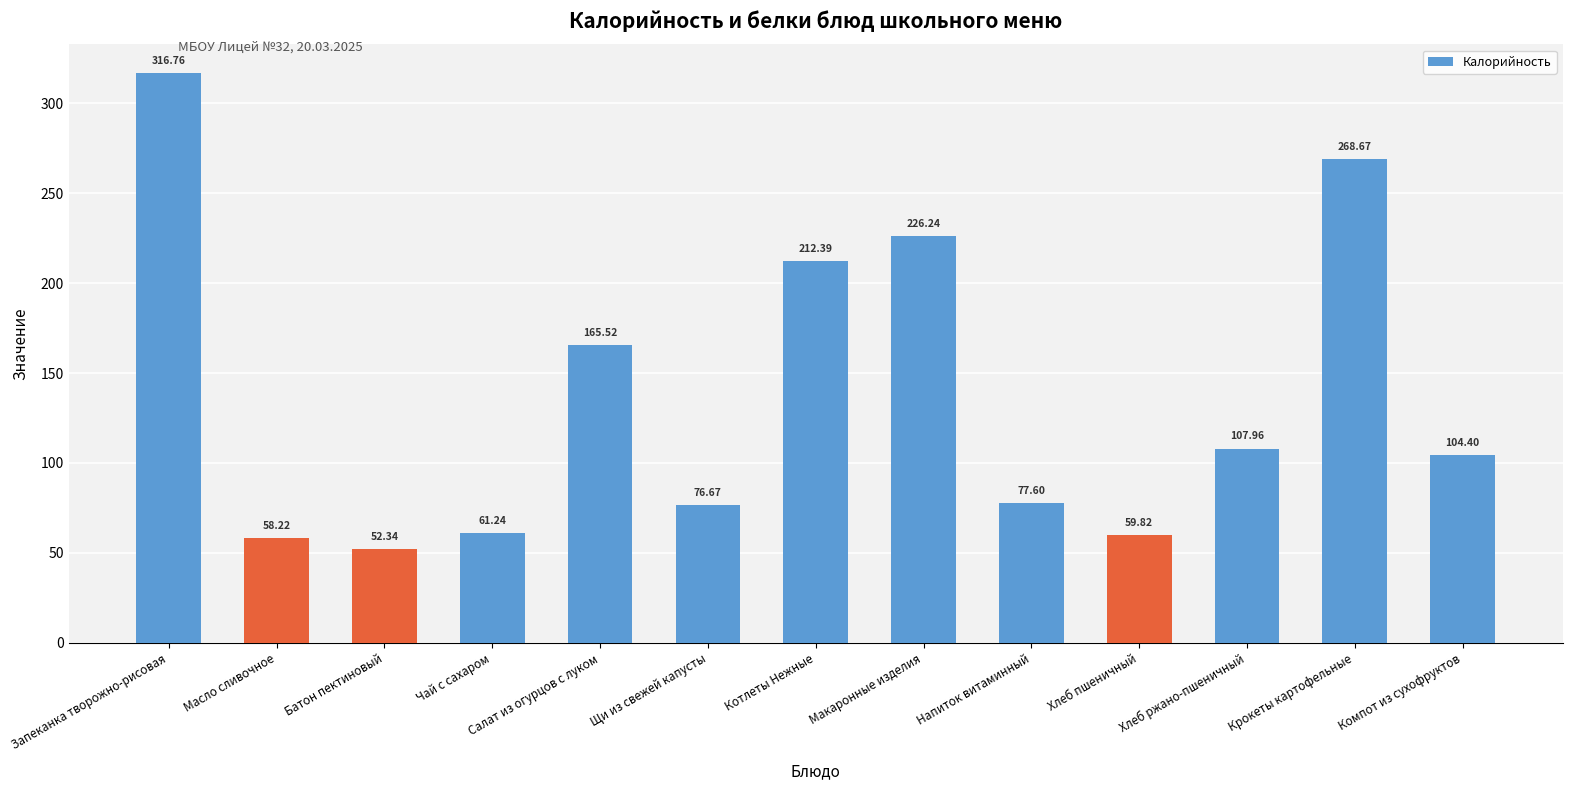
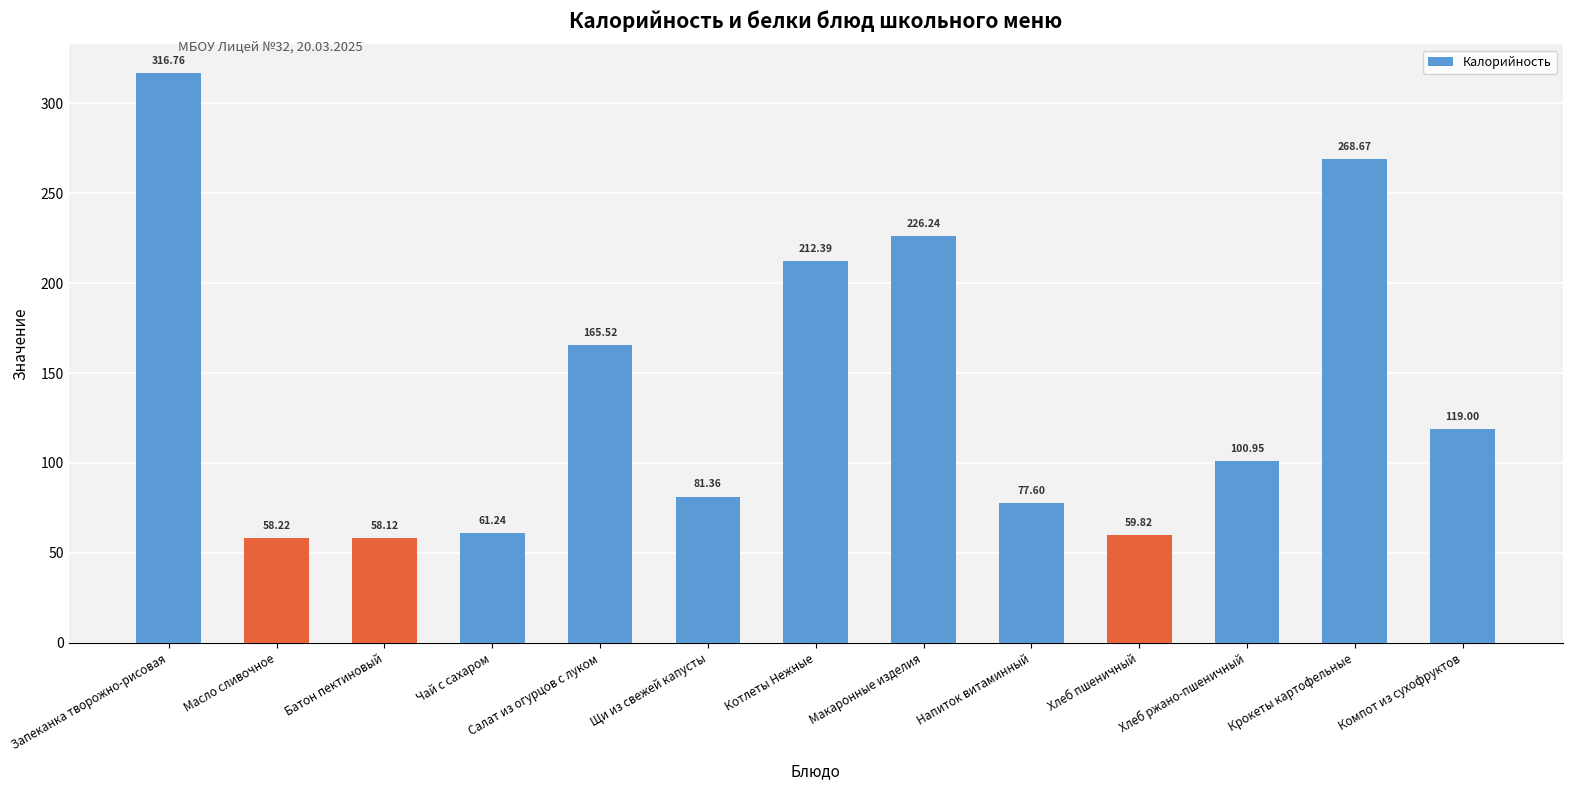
  {
    "Запеканка творожно-рисовая": 316.76,
    "Масло сливочное": 58.22,
-   "Батон пектиновый": 52.34,
+   "Батон пектиновый": 58.12,
    "Чай с сахаром": 61.24,
    "Салат из огурцов с луком": 165.52,
-   "Щи из свежей капусты": 76.67,
+   "Щи из свежей капусты": 81.36,
    "Котлеты Нежные": 212.39,
    "Макаронные изделия": 226.24,
    "Напиток витаминный": 77.60,
    "Хлеб пшеничный": 59.82,
-   "Хлеб ржано-пшеничный": 107.96,
+   "Хлеб ржано-пшеничный": 100.95,
    "Крокеты картофельные": 268.67,
-   "Компот из сухофруктов": 104.40
+   "Компот из сухофруктов": 119.00
  }
